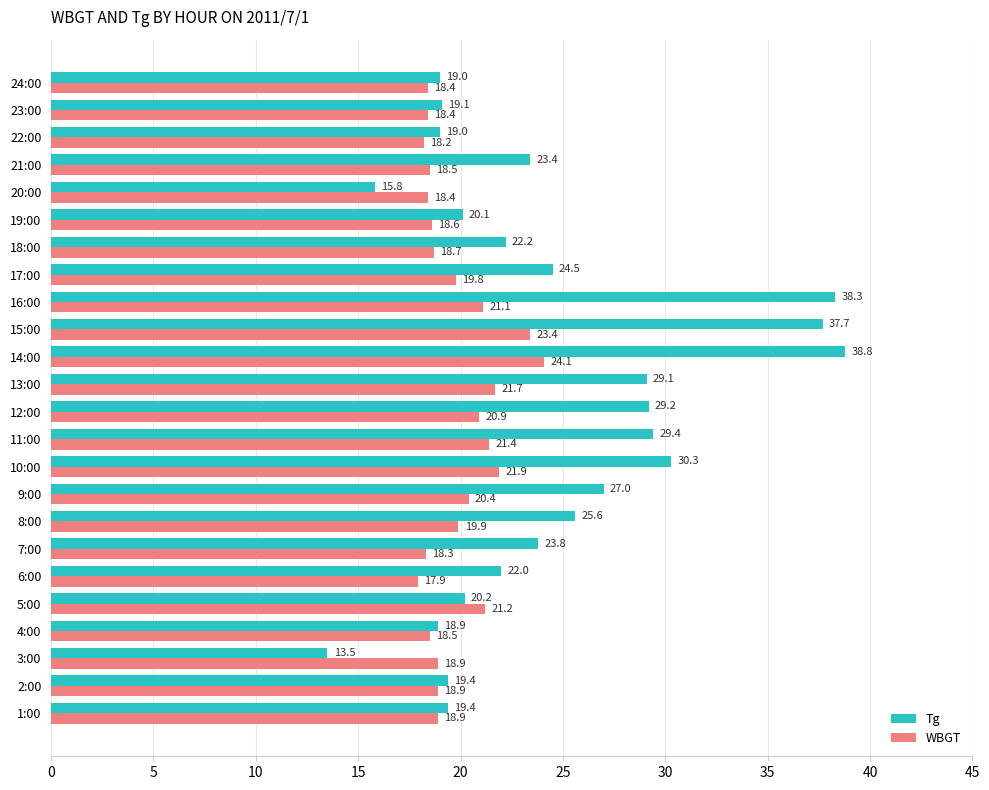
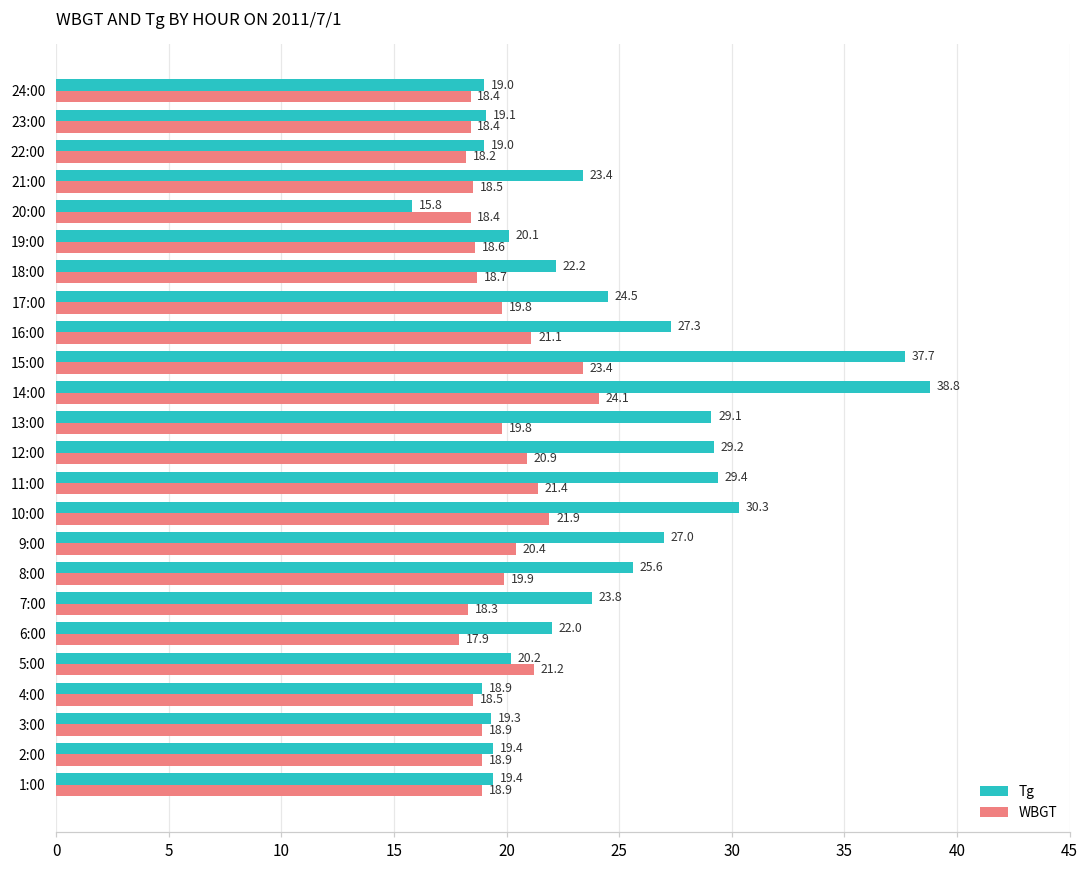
  {
    "Tg": {
      "24:00": 19.0,
      "23:00": 19.1,
      "22:00": 19.0,
      "21:00": 23.4,
      "20:00": 15.8,
      "19:00": 20.1,
      "18:00": 22.2,
      "17:00": 24.5,
-     "16:00": 38.3,
+     "16:00": 27.3,
      "15:00": 37.7,
      "14:00": 38.8,
      "13:00": 29.1,
      "12:00": 29.2,
      "11:00": 29.4,
      "10:00": 30.3,
      "9:00": 27.0,
      "8:00": 25.6,
      "7:00": 23.8,
      "6:00": 22.0,
      "5:00": 20.2,
      "4:00": 18.9,
-     "3:00": 13.5,
+     "3:00": 19.3,
      "2:00": 19.4,
      "1:00": 19.4
    },
    "WBGT": {
      "24:00": 18.4,
      "23:00": 18.4,
      "22:00": 18.2,
      "21:00": 18.5,
      "20:00": 18.4,
      "19:00": 18.6,
      "18:00": 18.7,
      "17:00": 19.8,
      "16:00": 21.1,
      "15:00": 23.4,
      "14:00": 24.1,
-     "13:00": 21.7,
+     "13:00": 19.8,
      "12:00": 20.9,
      "11:00": 21.4,
      "10:00": 21.9,
      "9:00": 20.4,
      "8:00": 19.9,
      "7:00": 18.3,
      "6:00": 17.9,
      "5:00": 21.2,
      "4:00": 18.5,
      "3:00": 18.9,
      "2:00": 18.9,
      "1:00": 18.9
    }
  }
